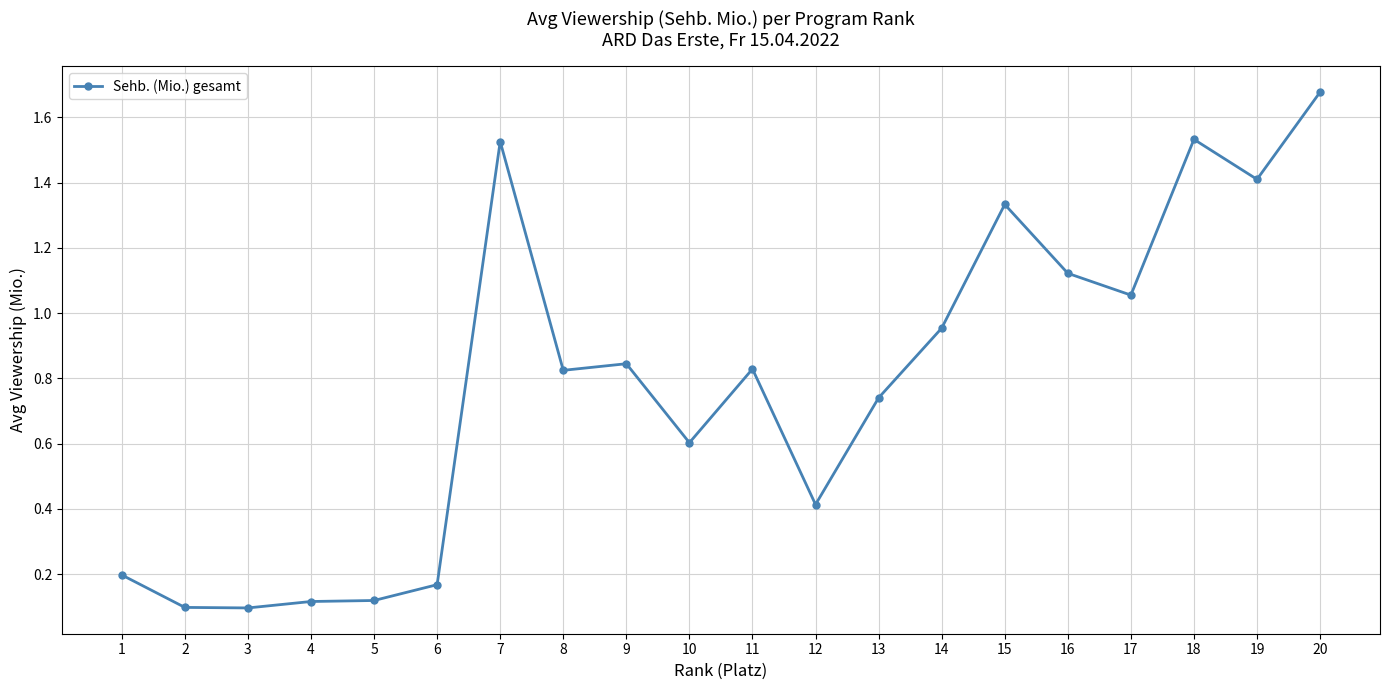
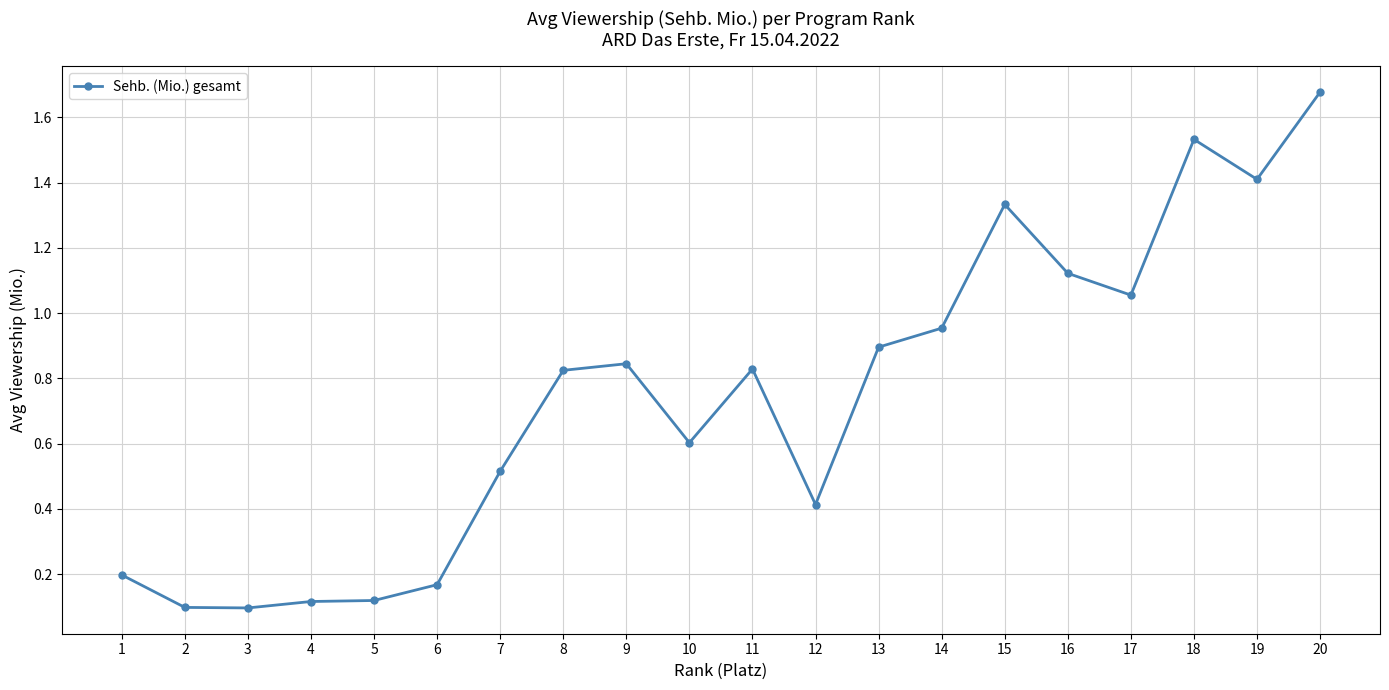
  {
    "1": 0.20,
    "2": 0.10,
    "3": 0.10,
    "4": 0.12,
    "5": 0.12,
    "6": 0.17,
-   "7": 1.53,
+   "7": 0.52,
    "8": 0.82,
    "9": 0.84,
    "10": 0.60,
    "11": 0.83,
    "12": 0.41,
-   "13": 0.74,
+   "13": 0.90,
    "14": 0.95,
    "15": 1.33,
    "16": 1.12,
    "17": 1.06,
    "18": 1.53,
    "19": 1.41,
    "20": 1.68
  }
